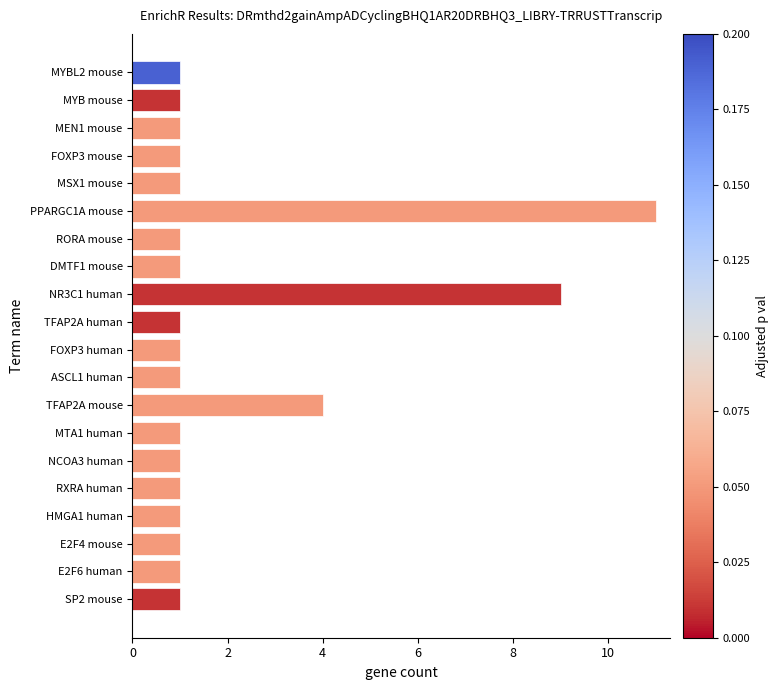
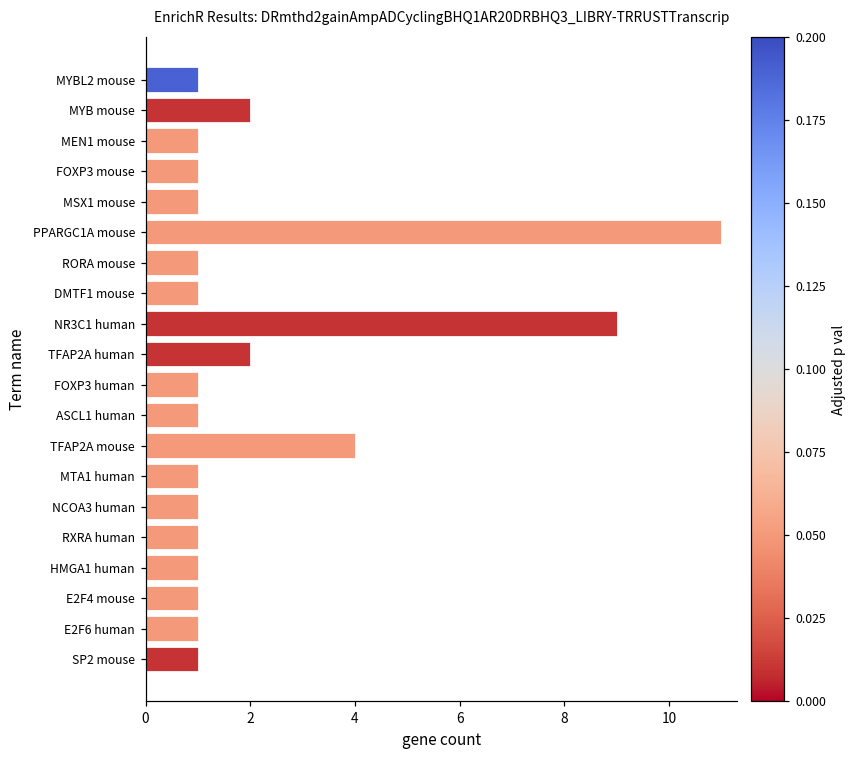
  {
    "MYBL2 mouse": 1,
-   "MYB mouse": 1,
+   "MYB mouse": 2,
    "MEN1 mouse": 1,
    "FOXP3 mouse": 1,
    "MSX1 mouse": 1,
    "PPARGC1A mouse": 11,
    "RORA mouse": 1,
    "DMTF1 mouse": 1,
    "NR3C1 human": 9,
-   "TFAP2A human": 1,
+   "TFAP2A human": 2,
    "FOXP3 human": 1,
    "ASCL1 human": 1,
    "TFAP2A mouse": 4,
    "MTA1 human": 1,
    "NCOA3 human": 1,
    "RXRA human": 1,
    "HMGA1 human": 1,
    "E2F4 mouse": 1,
    "E2F6 human": 1,
    "SP2 mouse": 1
  }
